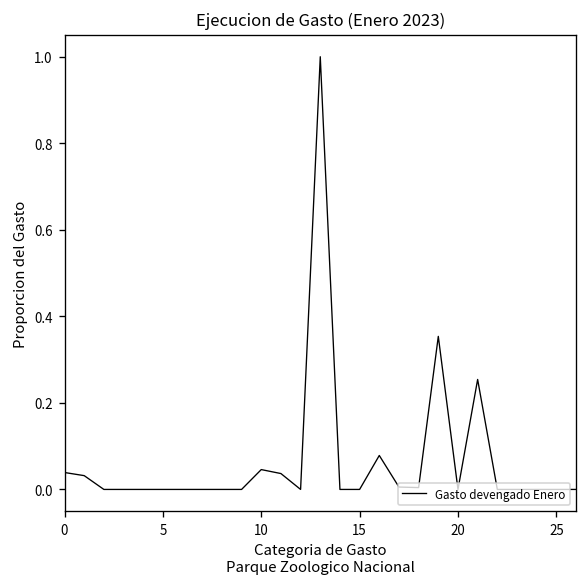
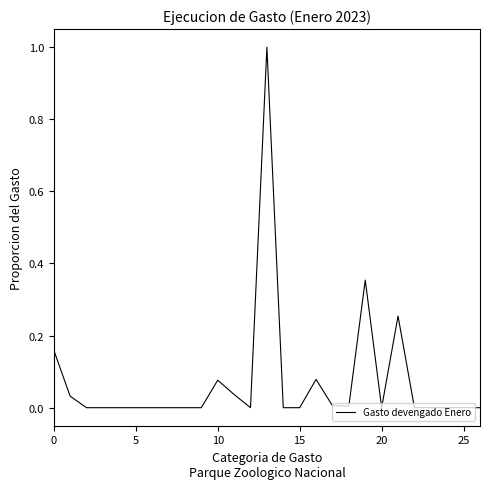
  {
-   "0": 0.04,
+   "0": 0.16,
    "5": 0.00,
-   "10": 0.05,
+   "10": 0.08,
    "15": 0.00
  }
